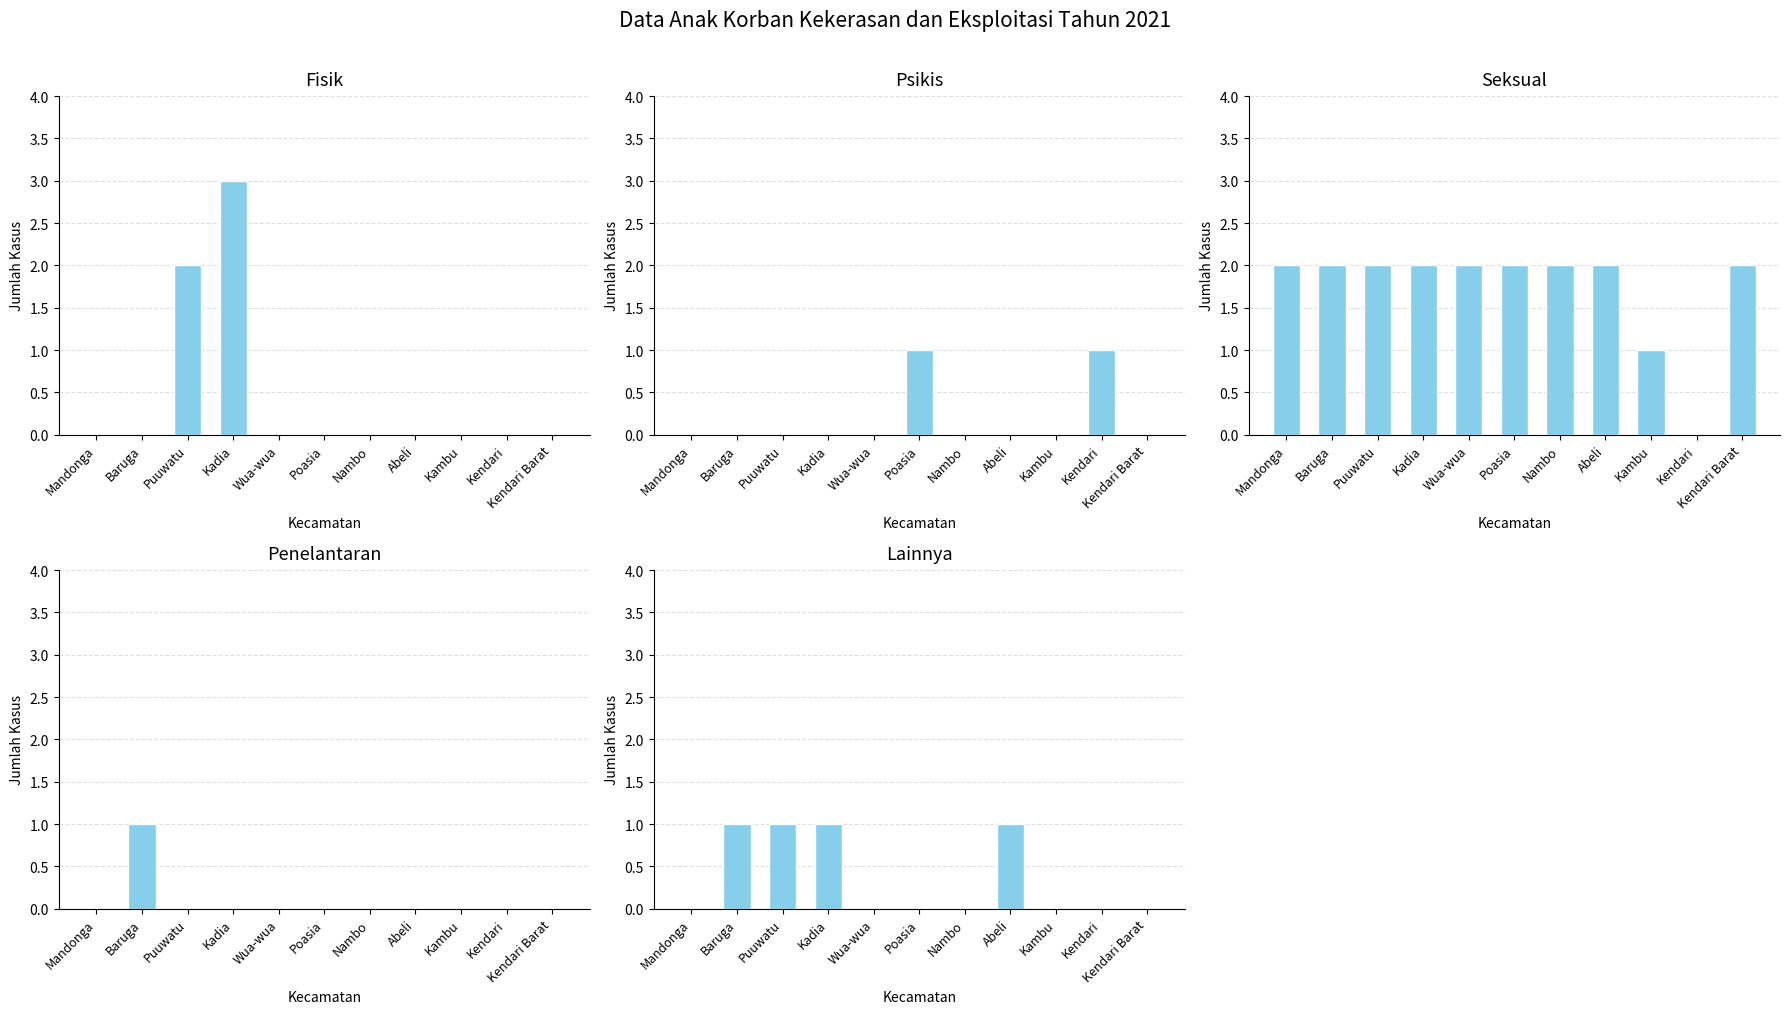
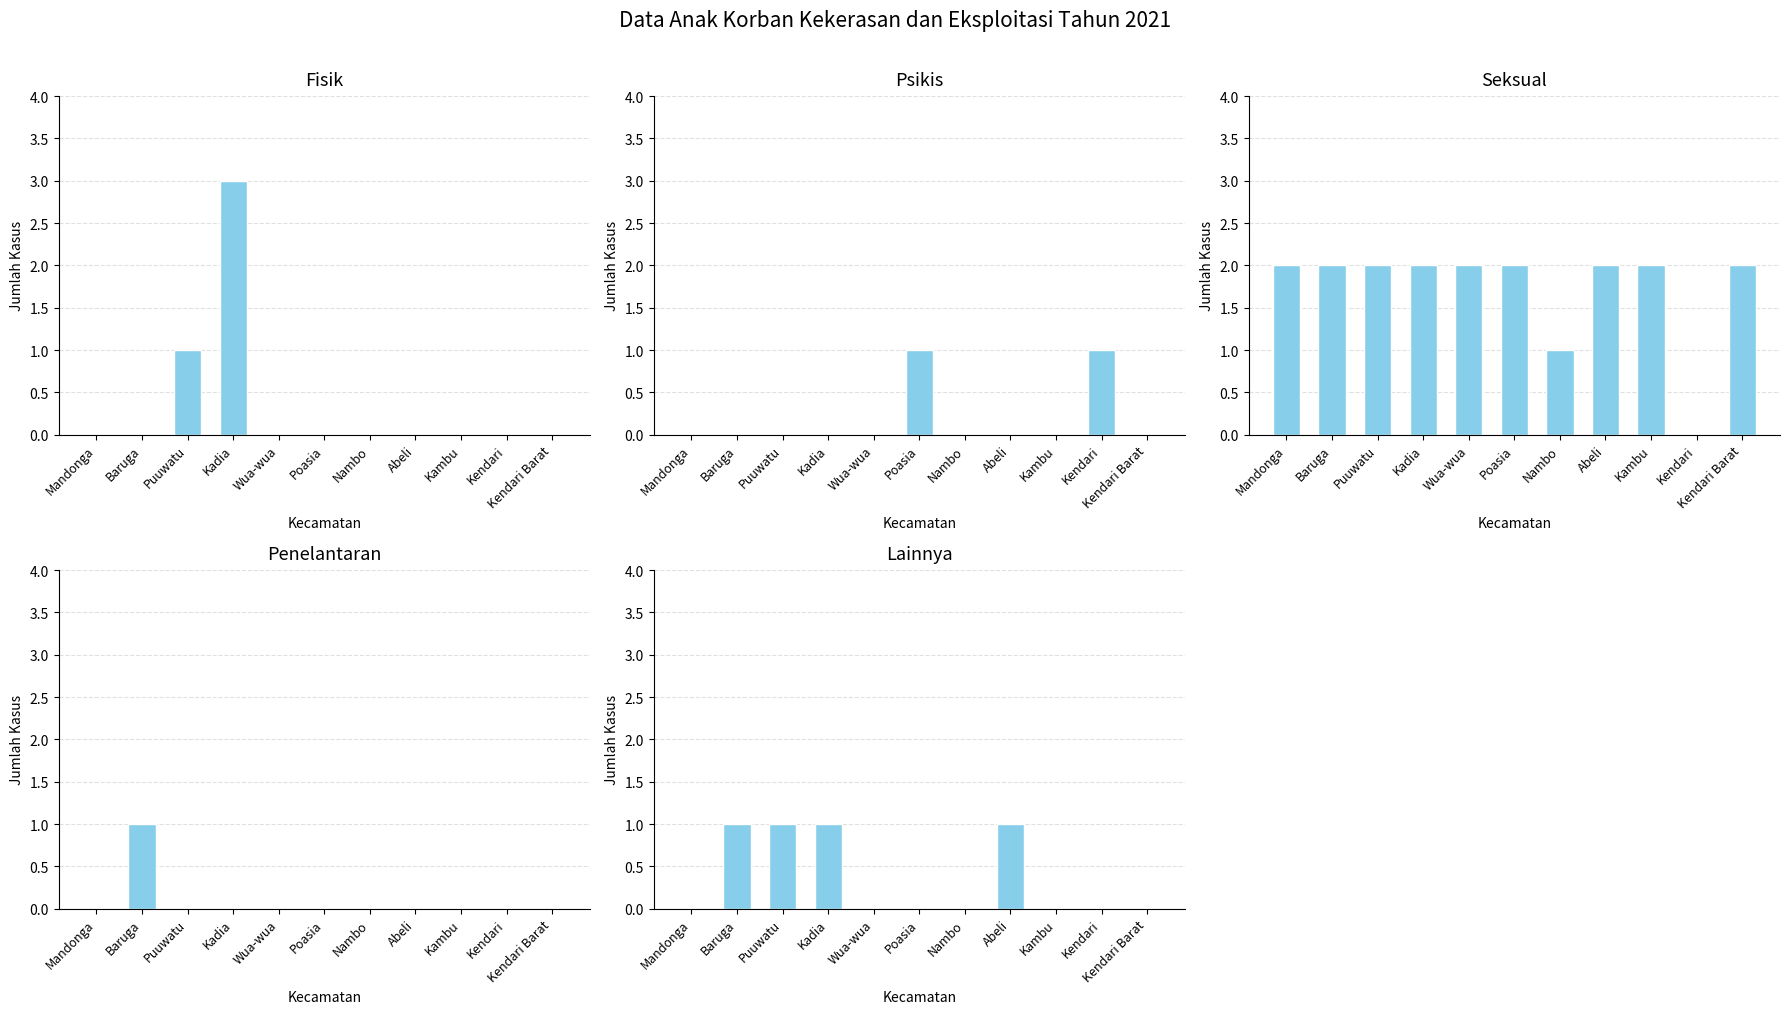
  {
    "Fisik": {
      "Mandonga": 0,
      "Baruga": 0,
-     "Puuwatu": 2,
+     "Puuwatu": 1,
      "Kadia": 3,
      "Wua-wua": 0,
      "Poasia": 0,
      "Nambo": 0,
      "Abeli": 0,
      "Kambu": 0,
      "Kendari": 0,
      "Kendari Barat": 0
    },
    "Psikis": {
      "Mandonga": 0.0,
      "Baruga": 0.0,
      "Puuwatu": 0.0,
      "Kadia": 0.0,
      "Wua-wua": 0.0,
      "Poasia": 1.0,
      "Nambo": 0.0,
      "Abeli": 0.0,
      "Kambu": 0.0,
      "Kendari": 1.0,
      "Kendari Barat": 0.0
    },
    "Seksual": {
      "Mandonga": 2,
      "Baruga": 2,
      "Puuwatu": 2,
      "Kadia": 2,
      "Wua-wua": 2,
      "Poasia": 2,
-     "Nambo": 2,
+     "Nambo": 1,
      "Abeli": 2,
-     "Kambu": 1,
+     "Kambu": 2,
      "Kendari": 0,
      "Kendari Barat": 2
    },
    "Penelantaran": {
      "Mandonga": 0.0,
      "Baruga": 1.0,
      "Puuwatu": 0.0,
      "Kadia": 0.0,
      "Wua-wua": 0.0,
      "Poasia": 0.0,
      "Nambo": 0.0,
      "Abeli": 0.0,
      "Kambu": 0.0,
      "Kendari": 0.0,
      "Kendari Barat": 0.0
    },
    "Lainnya": {
      "Mandonga": 0.0,
      "Baruga": 1.0,
      "Puuwatu": 1.0,
      "Kadia": 1.0,
      "Wua-wua": 0.0,
      "Poasia": 0.0,
      "Nambo": 0.0,
      "Abeli": 1.0,
      "Kambu": 0.0,
      "Kendari": 0.0,
      "Kendari Barat": 0.0
    }
  }
